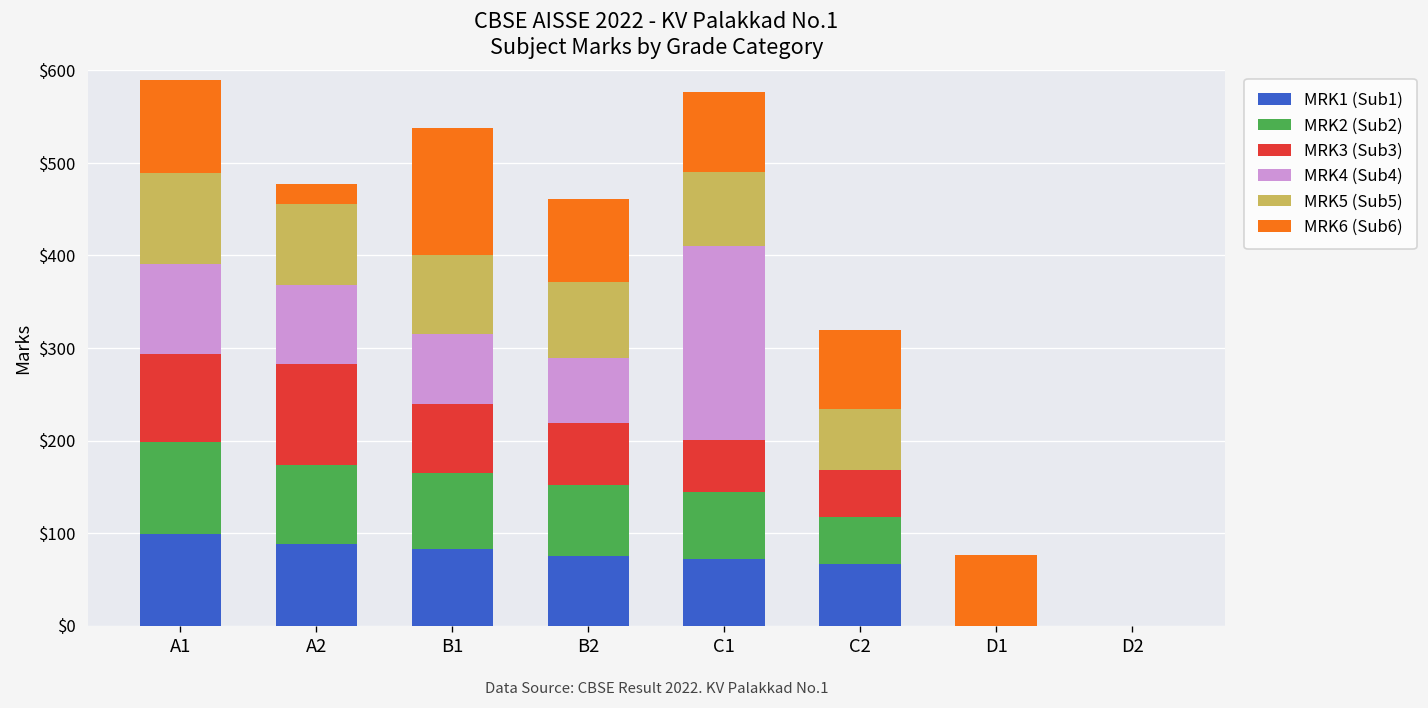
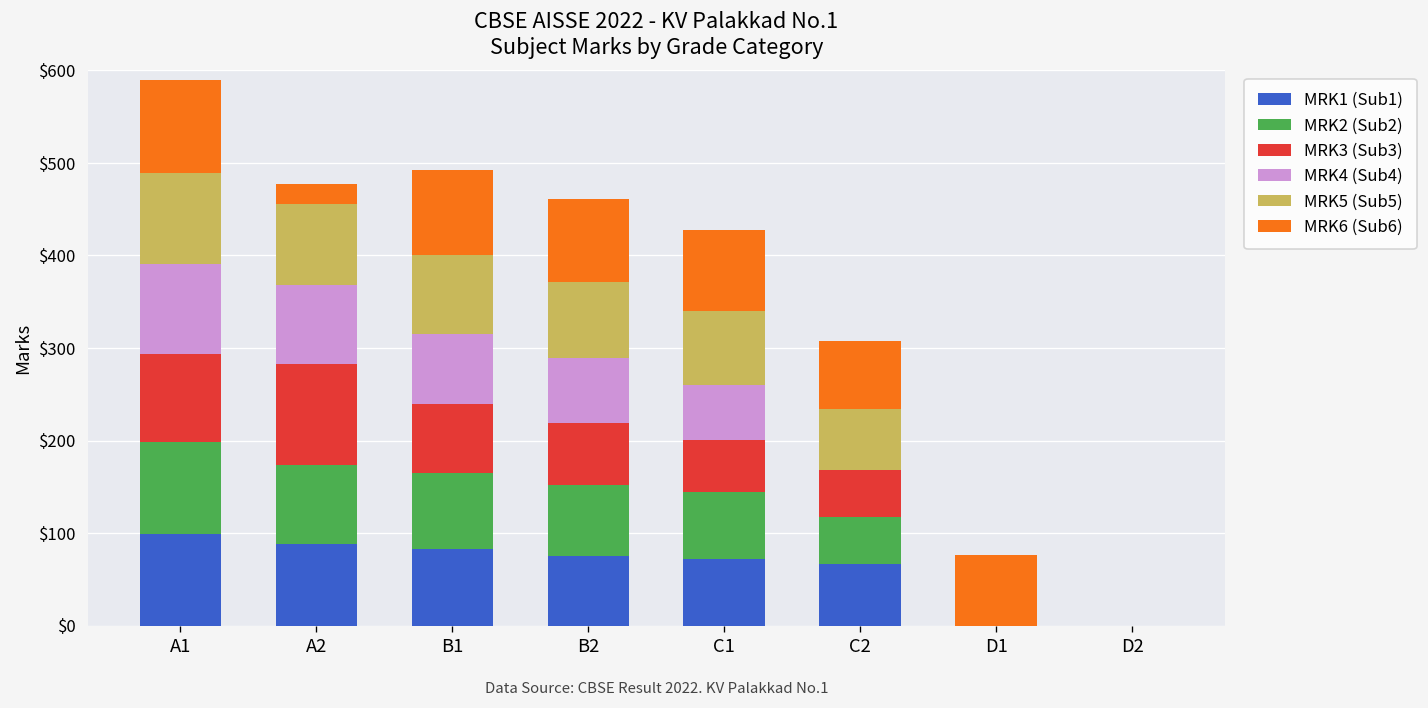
  {
    "MRK1 (Sub1)": {
      "A1": "$100",
      "A2": "$90",
      "B1": "$80",
      "B2": "$80",
      "C1": "$70",
      "C2": "$70",
      "D1": "$0",
      "D2": "$0"
    },
    "MRK2 (Sub2)": {
      "A1": "$100",
      "A2": "$90",
      "B1": "$80",
      "B2": "$80",
      "C1": "$70",
      "C2": "$50",
      "D1": "$0",
      "D2": "$0"
    },
    "MRK3 (Sub3)": {
      "A1": "$100",
      "A2": "$110",
      "B1": "$80",
      "B2": "$70",
      "C1": "$60",
      "C2": "$50",
      "D1": "$0",
      "D2": "$0"
    },
    "MRK4 (Sub4)": {
      "A1": "$100",
      "A2": "$90",
      "B1": "$80",
      "B2": "$70",
-     "C1": "$210",
+     "C1": "$60",
      "C2": "$0",
      "D1": "$0",
      "D2": "$0"
    },
    "MRK5 (Sub5)": {
      "A1": "$100",
      "A2": "$90",
      "B1": "$90",
      "B2": "$80",
      "C1": "$80",
      "C2": "$70",
      "D1": "$0",
      "D2": "$0"
    },
    "MRK6 (Sub6)": {
      "A1": "$100",
      "A2": "$20",
-     "B1": "$140",
+     "B1": "$90",
      "B2": "$90",
      "C1": "$90",
-     "C2": "$90",
+     "C2": "$70",
      "D1": "$80",
      "D2": "$0"
    }
  }
